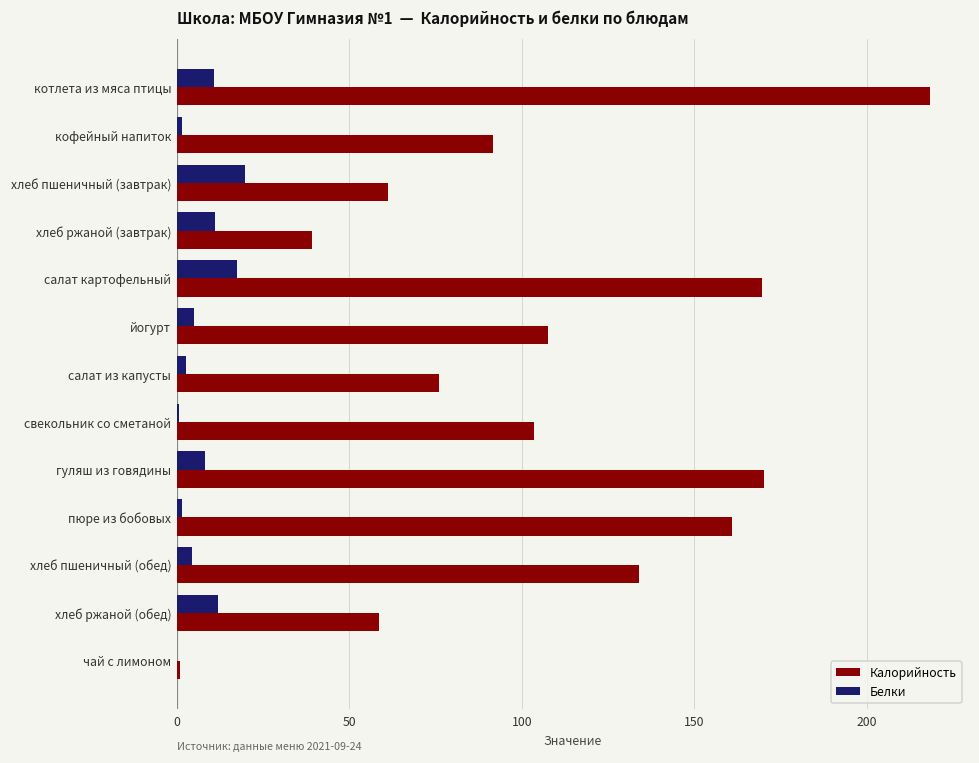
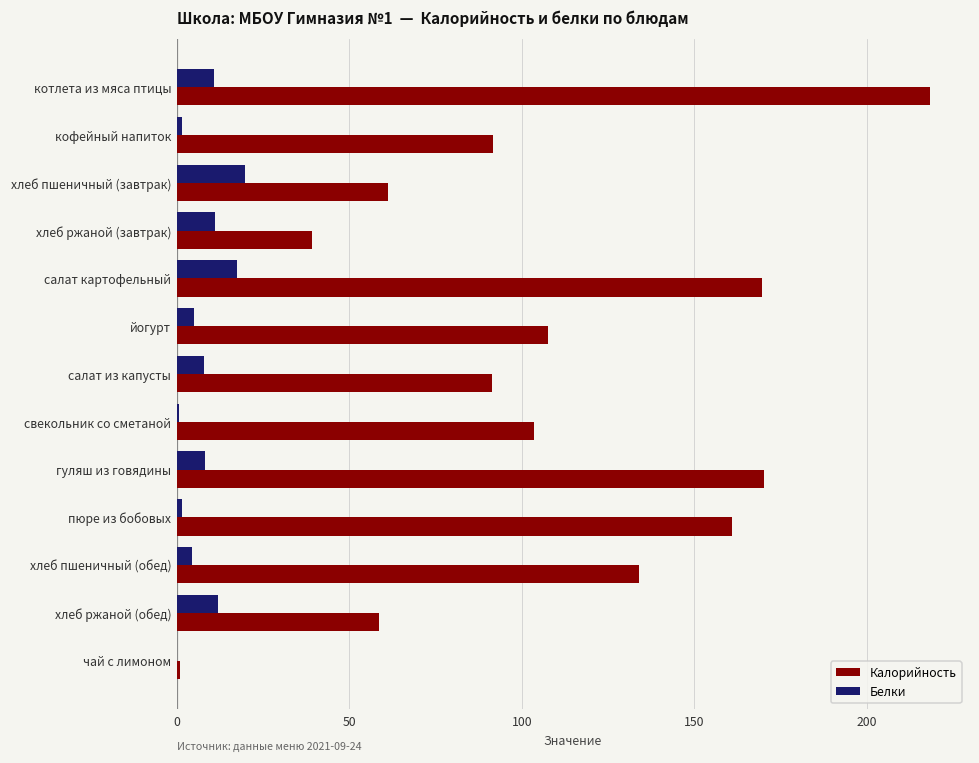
  {
    "Калорийность": {
      "котлета из мяса птицы": 218,
      "кофейный напиток": 92,
      "хлеб пшеничный (завтрак)": 61,
      "хлеб ржаной (завтрак)": 39,
      "салат картофельный": 170,
      "йогурт": 108,
-     "салат из капусты": 76,
+     "салат из капусты": 91,
      "свекольник со сметаной": 104,
      "гуляш из говядины": 170,
      "пюре из бобовых": 161,
      "хлеб пшеничный (обед)": 134,
      "хлеб ржаной (обед)": 59,
      "чай с лимоном": 1
    },
    "Белки": {
      "котлета из мяса птицы": 11,
      "кофейный напиток": 1,
      "хлеб пшеничный (завтрак)": 20,
      "хлеб ржаной (завтрак)": 11,
      "салат картофельный": 18,
      "йогурт": 5,
-     "салат из капусты": 3,
+     "салат из капусты": 8,
      "гуляш из говядины": 8,
      "пюре из бобовых": 1,
      "хлеб пшеничный (обед)": 5,
      "хлеб ржаной (обед)": 12
    }
  }
